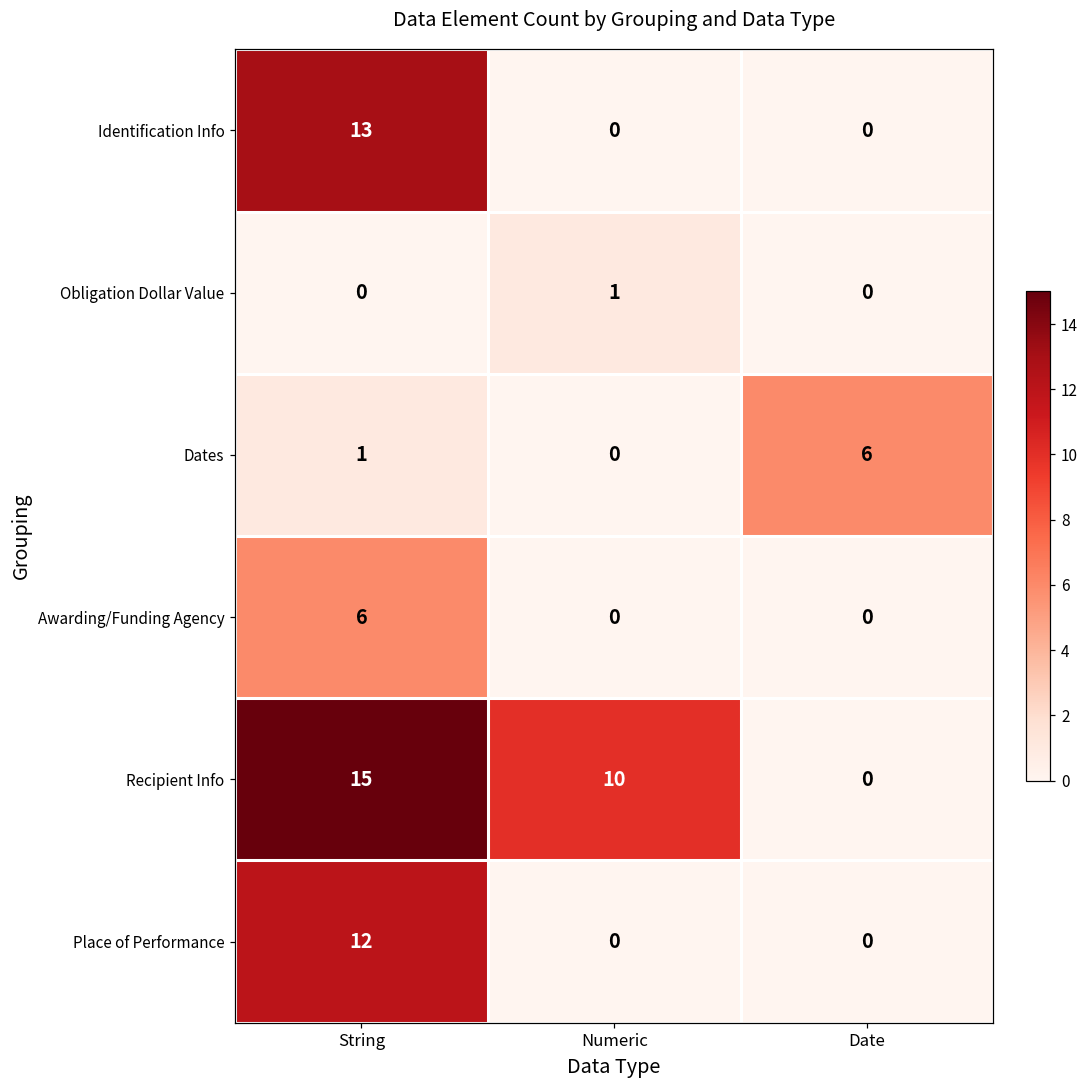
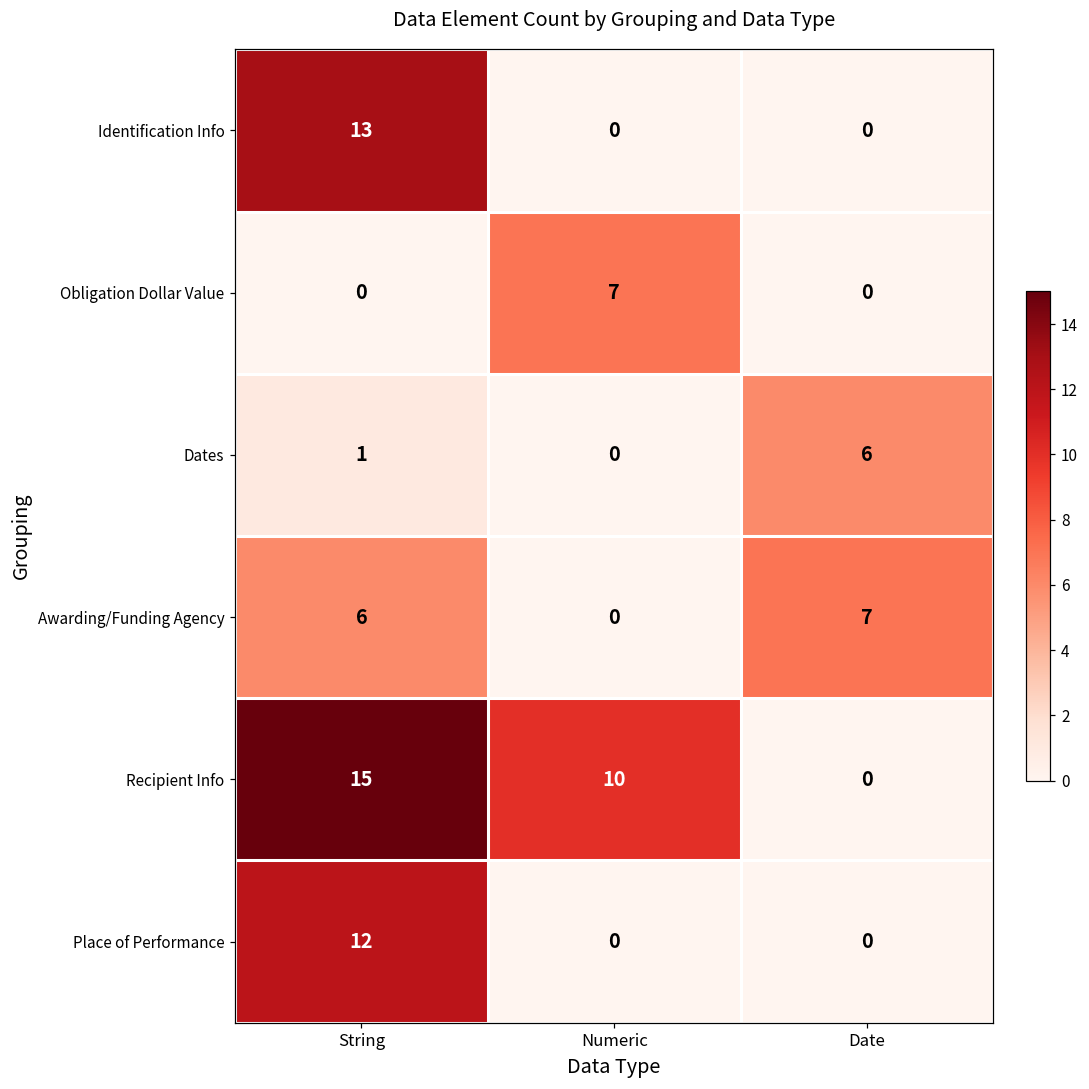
  {
    "Identification Info": {
      "String": 13,
      "Numeric": 0,
      "Date": 0
    },
    "Obligation Dollar Value": {
      "String": 0,
-     "Numeric": 1,
+     "Numeric": 7,
      "Date": 0
    },
    "Dates": {
      "String": 1,
      "Numeric": 0,
      "Date": 6
    },
    "Awarding/Funding Agency": {
      "String": 6,
      "Numeric": 0,
-     "Date": 0
+     "Date": 7
    },
    "Recipient Info": {
      "String": 15,
      "Numeric": 10,
      "Date": 0
    },
    "Place of Performance": {
      "String": 12,
      "Numeric": 0,
      "Date": 0
    }
  }
